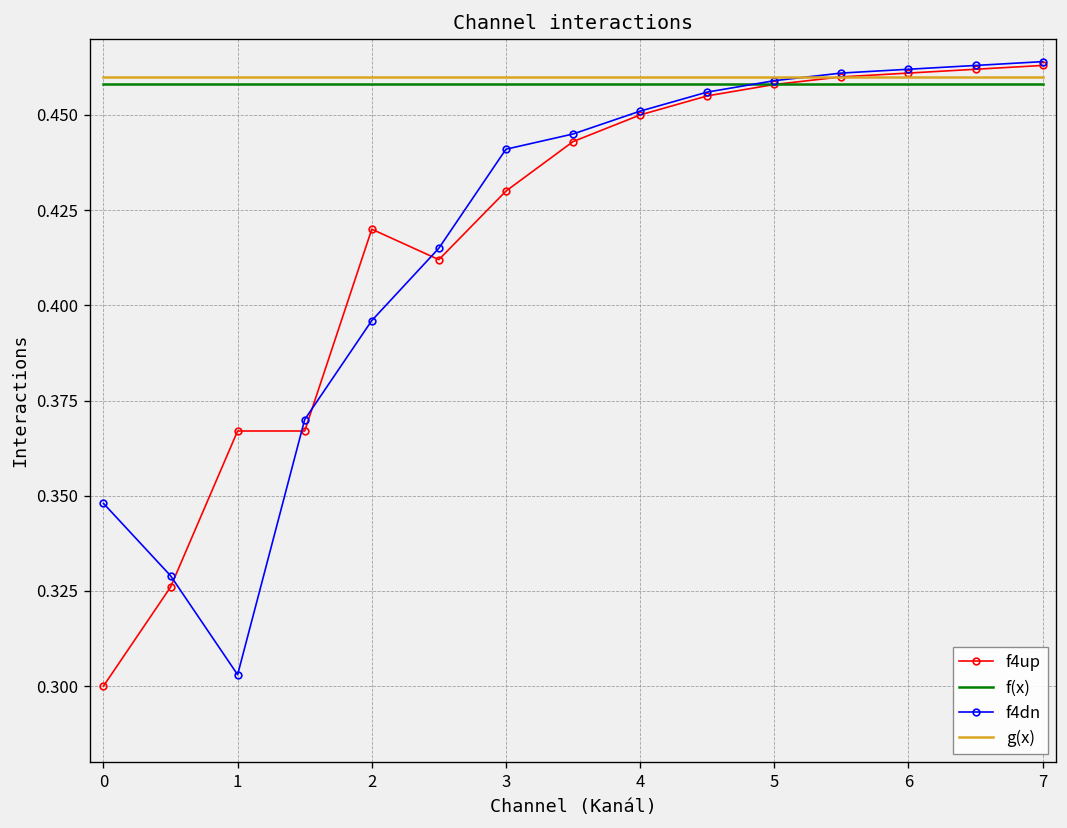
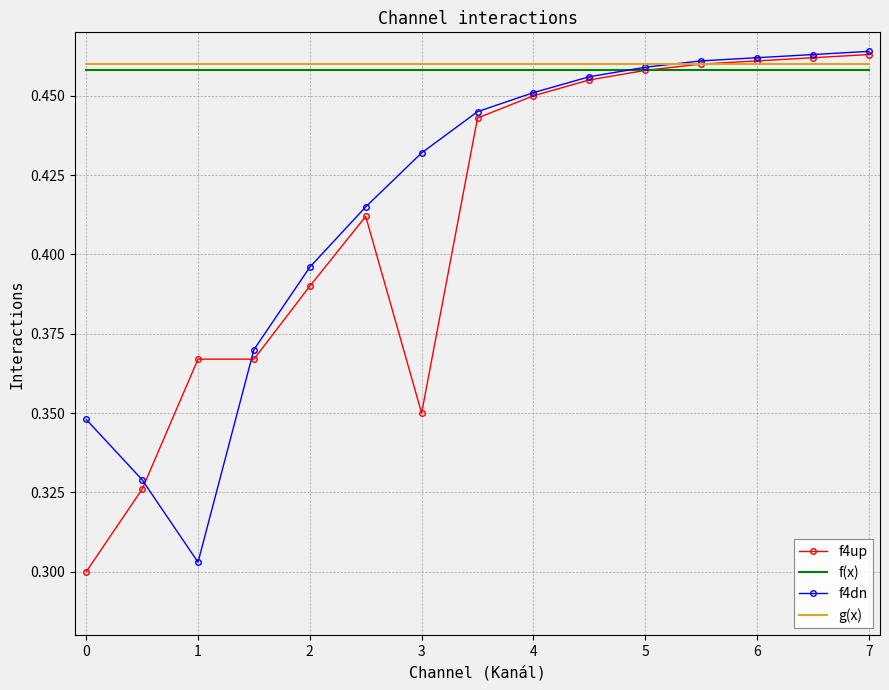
  {
    "f4up": {
      "0": 0.30,
      "1": 0.367,
-     "2": 0.42,
-     "3": 0.43,
+     "2": 0.39,
+     "3": 0.35,
      "4": 0.45,
      "6": 0.461,
      "7": 0.463
    },
    "f(x)": {
      "0": 0.458,
      "1": 0.458,
      "2": 0.458,
      "3": 0.458,
      "4": 0.458,
      "6": 0.458,
      "7": 0.458
    },
    "f4dn": {
      "0": 0.348,
      "1": 0.303,
      "2": 0.396,
-     "3": 0.441,
+     "3": 0.432,
      "4": 0.451,
      "5": 0.459,
      "6": 0.462,
      "7": 0.464
    },
    "g(x)": {
      "0": 0.460,
      "1": 0.460,
      "2": 0.460,
      "3": 0.460,
      "4": 0.460,
      "5": 0.460,
      "6": 0.460,
      "7": 0.460
    }
  }
